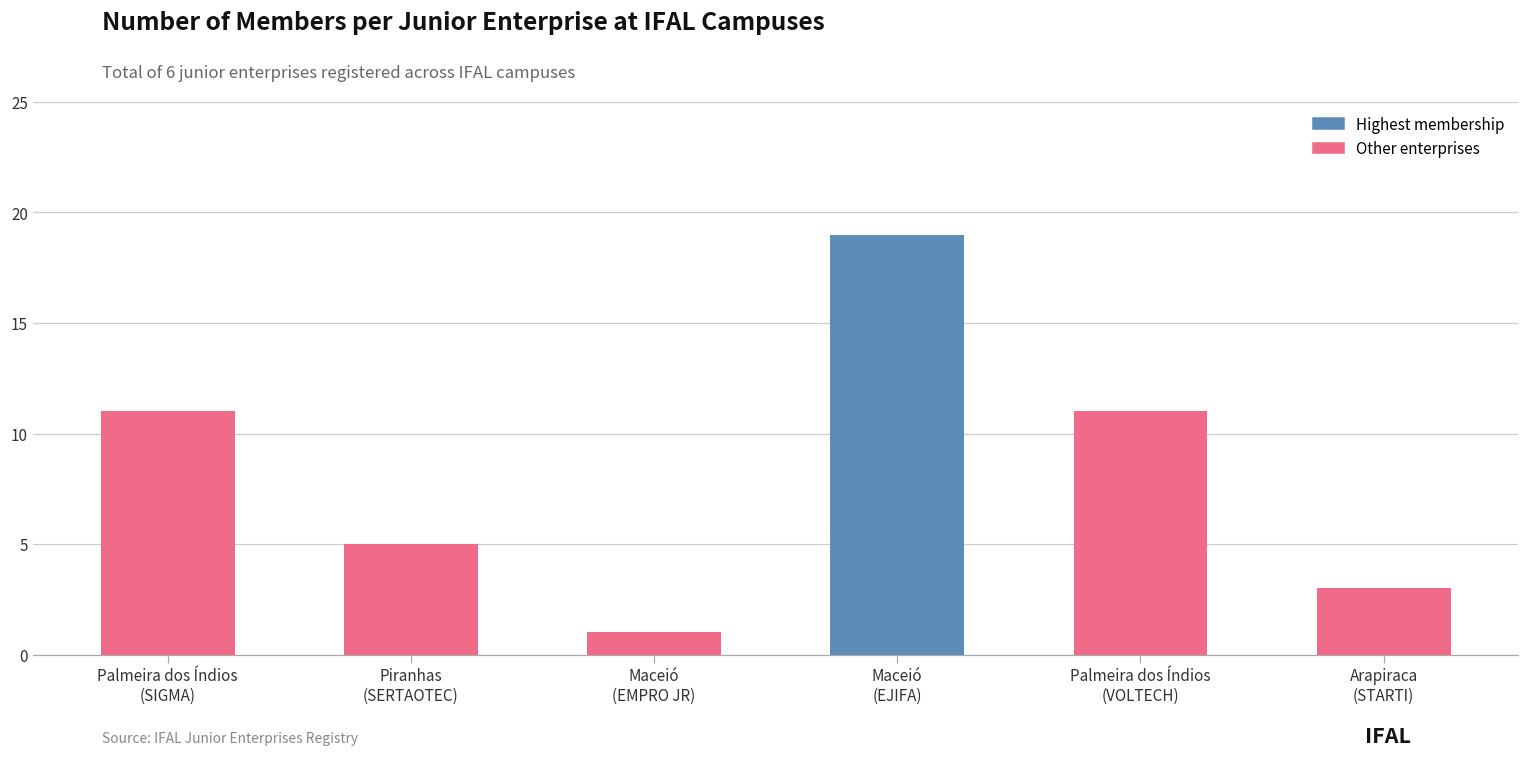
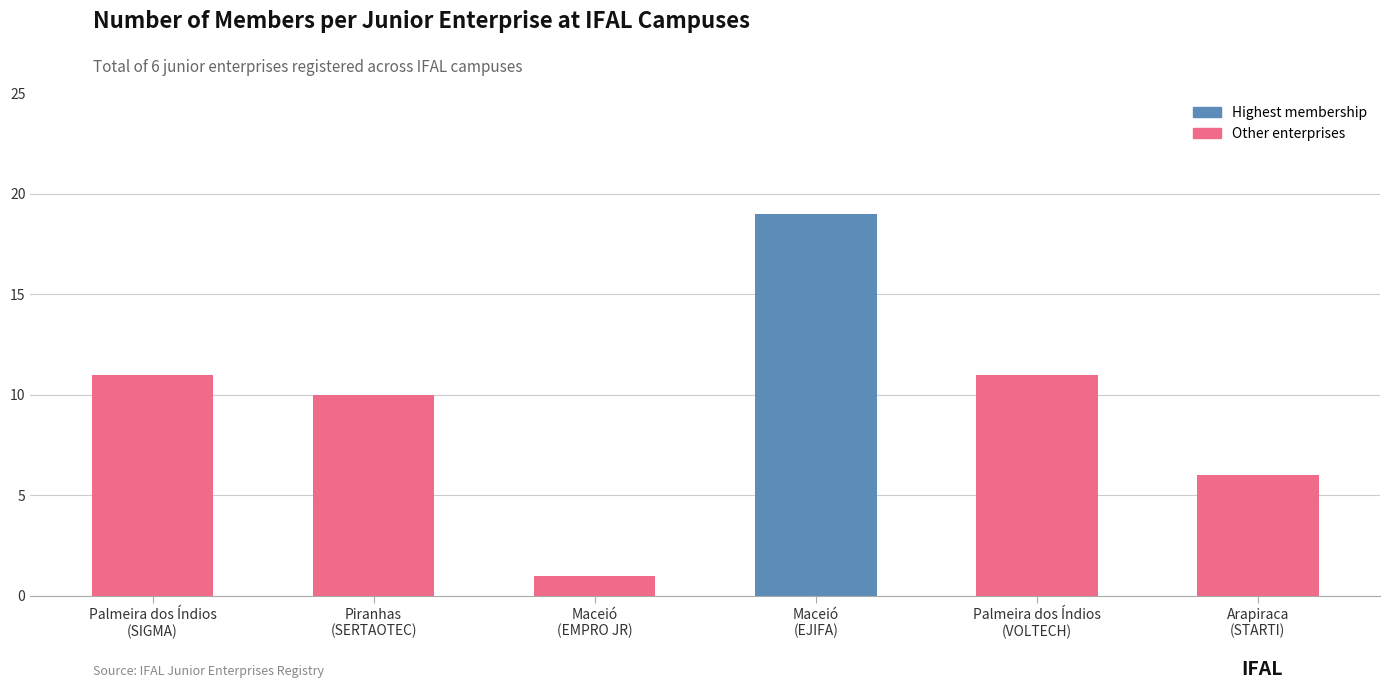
  {
    "Palmeira dos Índios (SIGMA)": 11,
-   "Piranhas (SERTAOTEC)": 5,
+   "Piranhas (SERTAOTEC)": 10,
    "Maceió (EMPRO JR)": 1,
    "Maceió (EJIFA)": 19,
    "Palmeira dos Índios (VOLTECH)": 11,
-   "Arapiraca (STARTI)": 3
+   "Arapiraca (STARTI)": 6
  }
